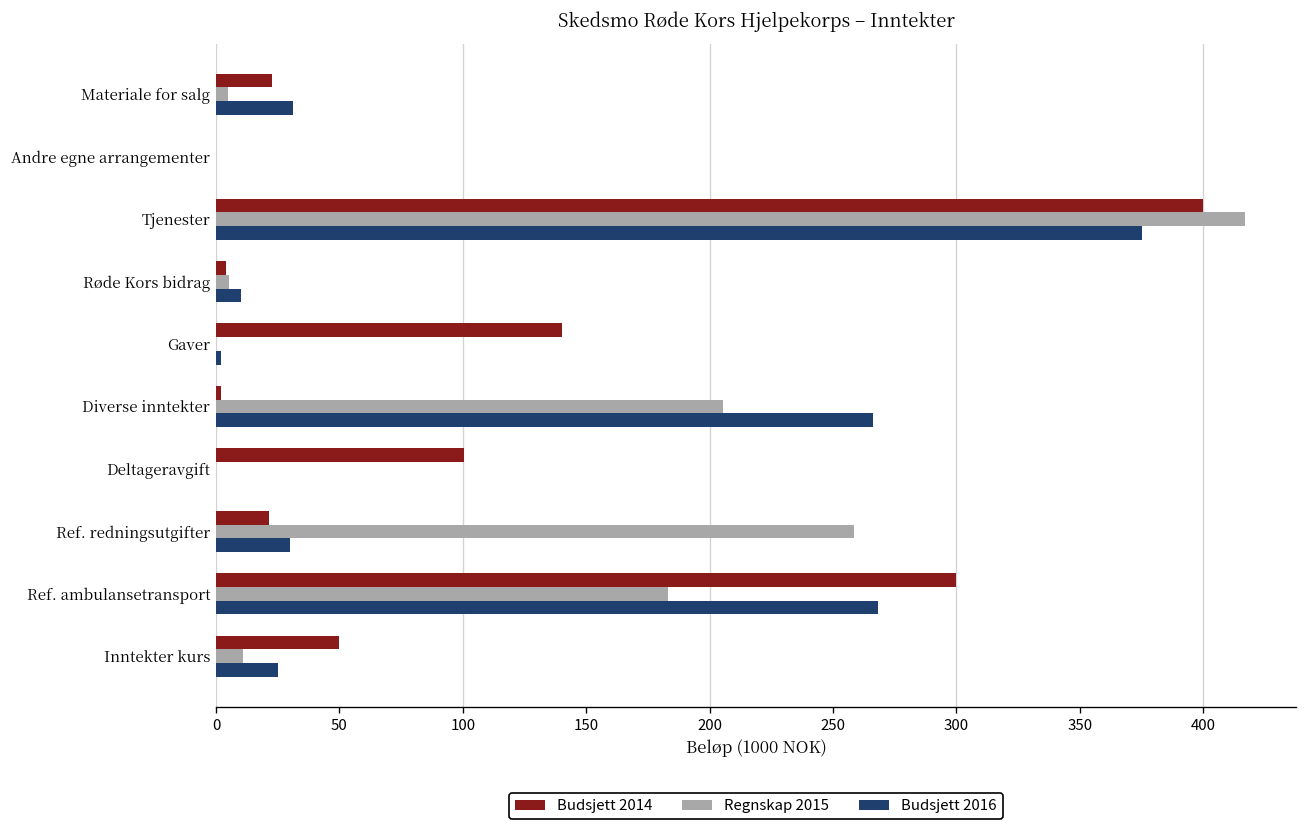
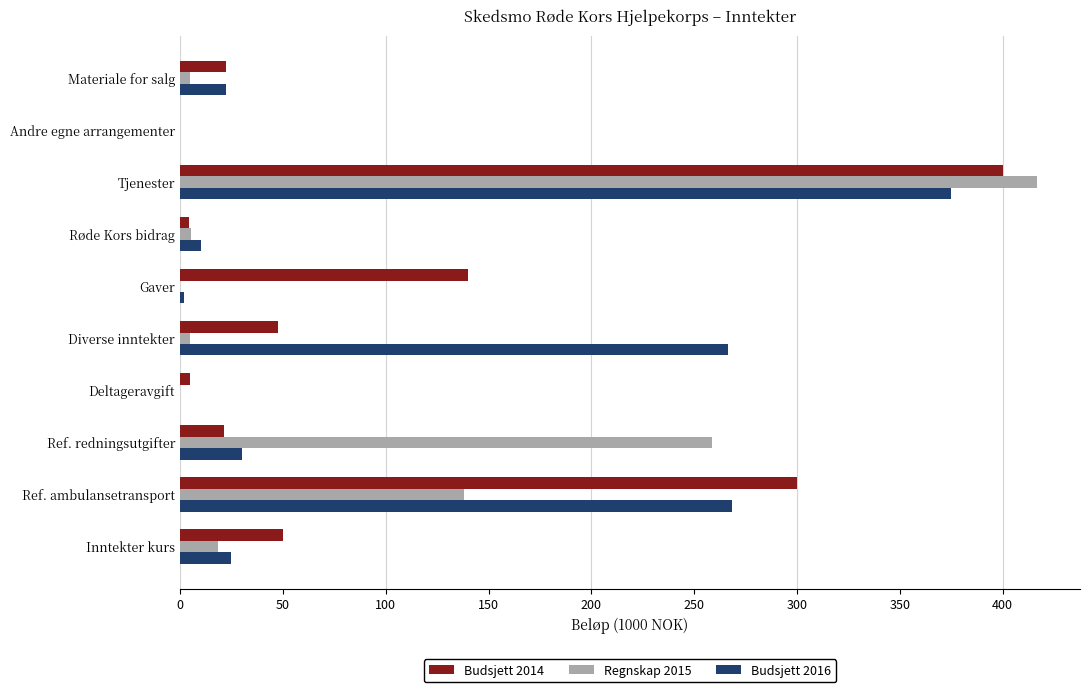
  {
    "Budsjett 2014": {
      "Materiale for salg": 23,
      "Andre egne arrangementer": 0,
      "Tjenester": 400,
      "Røde Kors bidrag": 4,
      "Gaver": 140,
-     "Diverse inntekter": 2,
-     "Deltageravgift": 100,
+     "Diverse inntekter": 48,
+     "Deltageravgift": 5,
      "Ref. redningsutgifter": 22,
      "Ref. ambulansetransport": 300,
      "Inntekter kurs": 50
    },
    "Regnskap 2015": {
      "Materiale for salg": 5,
      "Andre egne arrangementer": 0,
      "Tjenester": 417,
      "Røde Kors bidrag": 5,
      "Gaver": 0,
-     "Diverse inntekter": 205,
+     "Diverse inntekter": 5,
      "Deltageravgift": 0,
      "Ref. redningsutgifter": 259,
-     "Ref. ambulansetransport": 183,
-     "Inntekter kurs": 11
+     "Ref. ambulansetransport": 138,
+     "Inntekter kurs": 18
    },
    "Budsjett 2016": {
-     "Materiale for salg": 31,
+     "Materiale for salg": 23,
      "Andre egne arrangementer": 0,
      "Tjenester": 375,
      "Røde Kors bidrag": 10,
      "Gaver": 2,
      "Diverse inntekter": 266,
      "Deltageravgift": 0,
      "Ref. redningsutgifter": 30,
      "Ref. ambulansetransport": 268,
      "Inntekter kurs": 25
    }
  }
